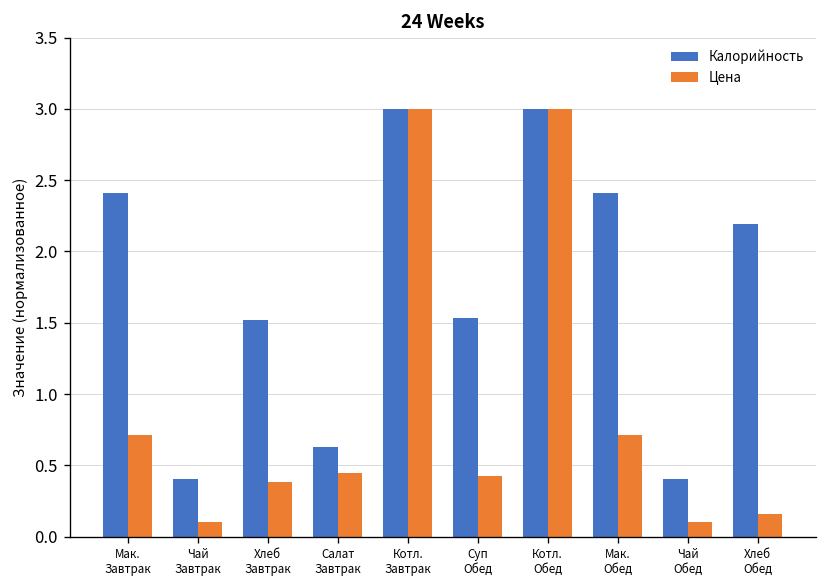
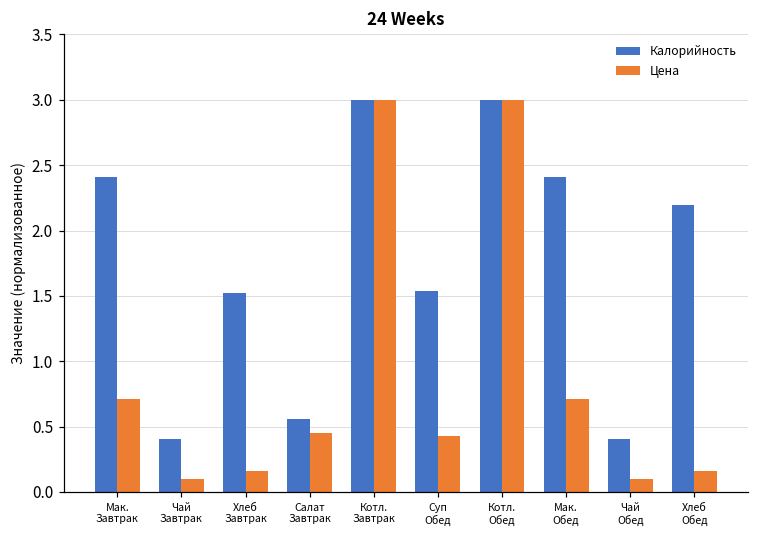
  {
    "Калорийность": {
      "Мак. Завтрак": 2.41,
      "Чай Завтрак": 0.40,
      "Хлеб Завтрак": 1.52,
-     "Салат Завтрак": 0.63,
+     "Салат Завтрак": 0.56,
      "Котл. Завтрак": 3.00,
      "Суп Обед": 1.54,
      "Котл. Обед": 3.00,
      "Мак. Обед": 2.41,
      "Чай Обед": 0.40,
      "Хлеб Обед": 2.20
    },
    "Цена": {
      "Мак. Завтрак": 0.71,
      "Чай Завтрак": 0.10,
-     "Хлеб Завтрак": 0.39,
+     "Хлеб Завтрак": 0.16,
      "Салат Завтрак": 0.45,
      "Котл. Завтрак": 3.00,
      "Суп Обед": 0.43,
      "Котл. Обед": 3.00,
      "Мак. Обед": 0.71,
      "Чай Обед": 0.10,
      "Хлеб Обед": 0.16
    }
  }
